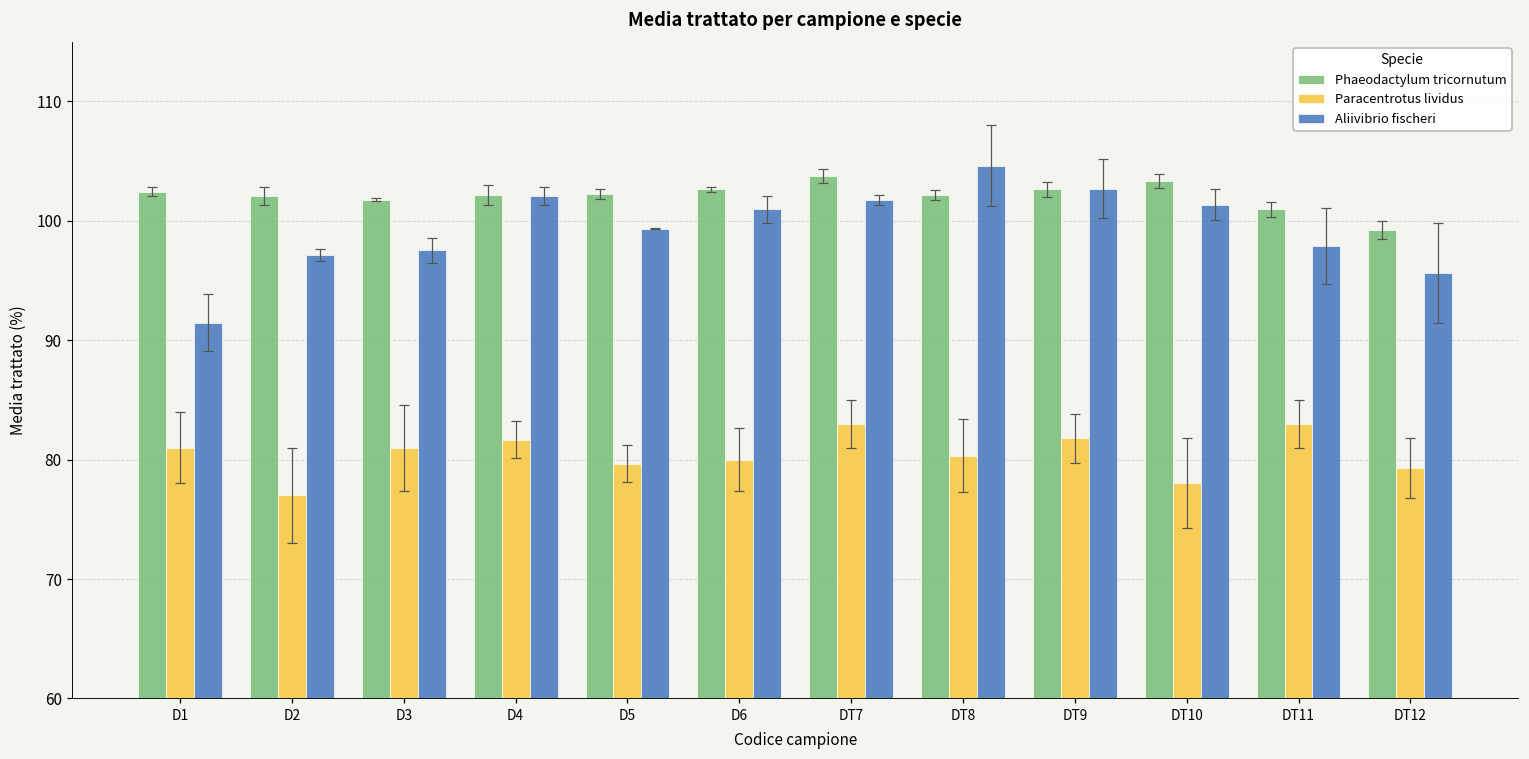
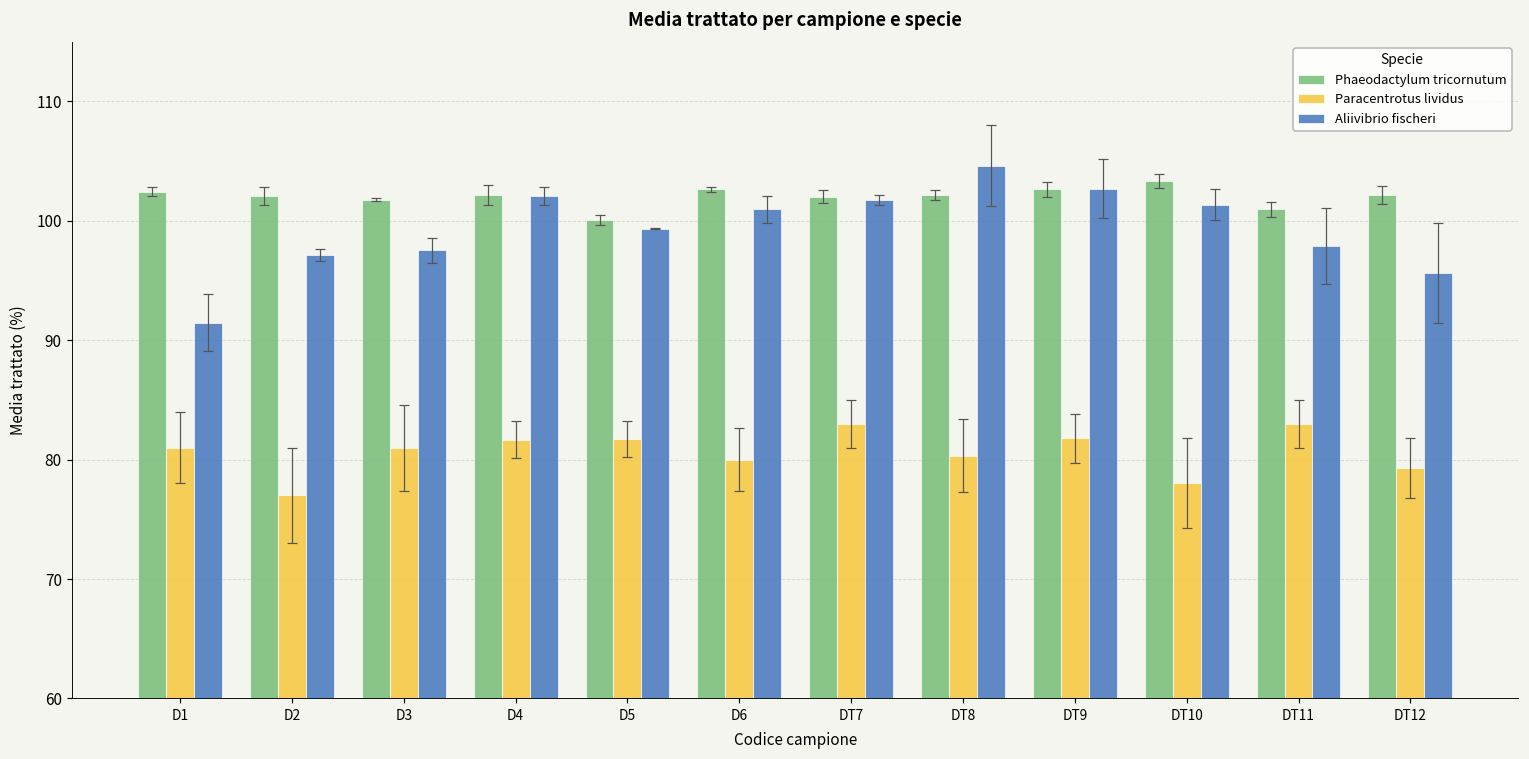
  {
    "Phaeodactylum tricornutum": {
      "D1": 102.4,
      "D2": 102.1,
      "D3": 101.7,
      "D4": 102.2,
-     "D5": 102.2,
+     "D5": 100.1,
      "D6": 102.7,
-     "DT7": 103.8,
+     "DT7": 102.0,
      "DT8": 102.2,
      "DT9": 102.7,
      "DT10": 103.3,
      "DT11": 101.0,
-     "DT12": 99.3
+     "DT12": 102.2
    },
    "Paracentrotus lividus": {
      "D1": 81.0,
      "D2": 77.0,
      "D3": 81.0,
      "D4": 81.7,
-     "D5": 79.7,
+     "D5": 81.7,
      "D6": 80.0,
      "DT7": 83.0,
      "DT8": 80.3,
      "DT9": 81.8,
      "DT10": 78.0,
      "DT11": 83.0,
      "DT12": 79.3
    }
  }
